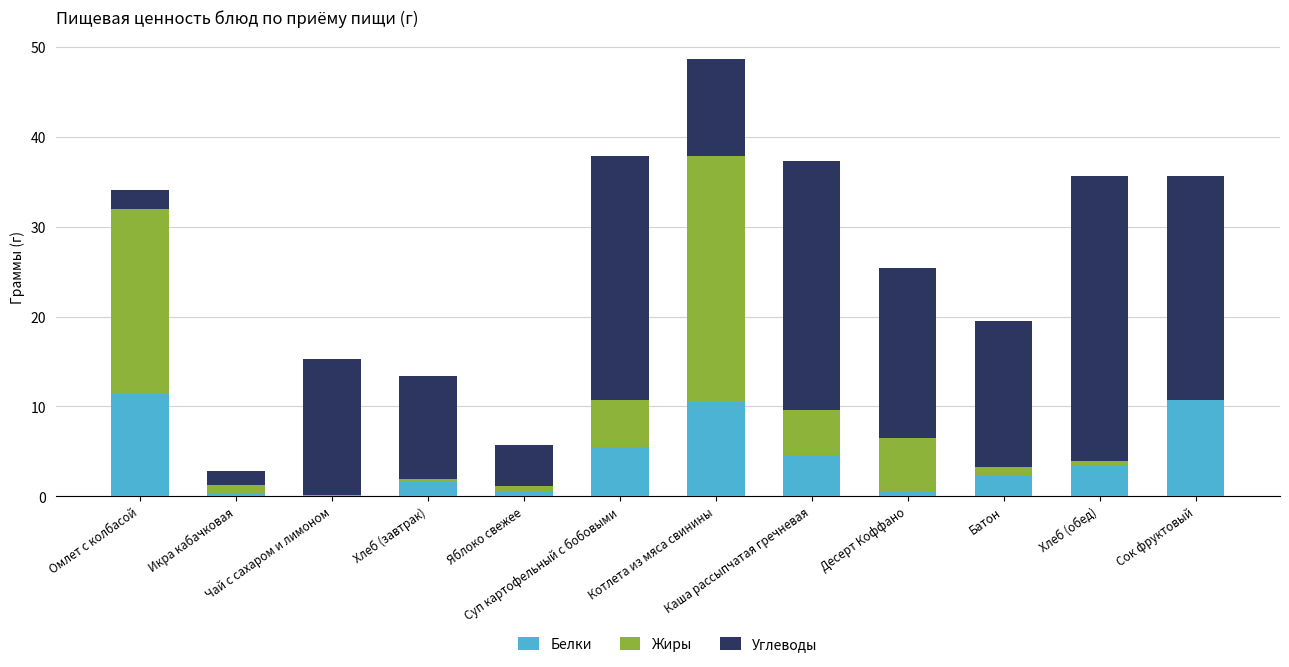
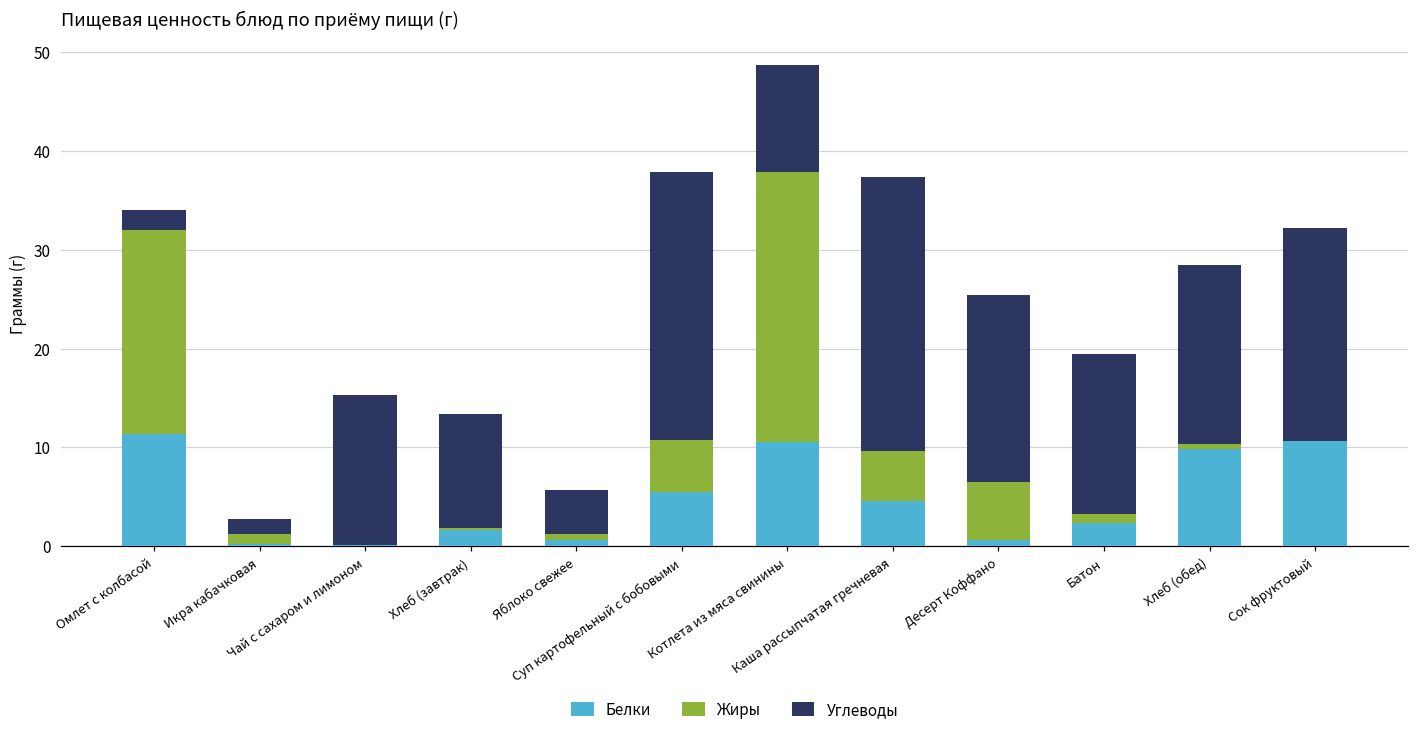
  {
    "Белки": {
      "Омлет с колбасой": 11,
      "Хлеб (завтрак)": 2,
      "Яблоко свежее": 1,
      "Суп картофельный с бобовыми": 5,
      "Котлета из мяса свинины": 11,
      "Каша рассыпчатая гречневая": 5,
      "Десерт Коффано": 1,
      "Батон": 2,
-     "Хлеб (обед)": 3,
+     "Хлеб (обед)": 10,
      "Сок фруктовый": 11
    },
    "Жиры": {
      "Омлет с колбасой": 21,
      "Икра кабачковая": 1,
      "Яблоко свежее": 1,
      "Суп картофельный с бобовыми": 5,
      "Котлета из мяса свинины": 27,
      "Каша рассыпчатая гречневая": 5,
      "Десерт Коффано": 6,
      "Батон": 1,
      "Хлеб (обед)": 1,
      "Сок фруктовый": 0
    },
    "Углеводы": {
      "Омлет с колбасой": 2,
      "Икра кабачковая": 2,
      "Чай с сахаром и лимоном": 15,
      "Хлеб (завтрак)": 12,
      "Яблоко свежее": 5,
      "Суп картофельный с бобовыми": 27,
      "Котлета из мяса свинины": 11,
      "Каша рассыпчатая гречневая": 28,
      "Десерт Коффано": 19,
      "Батон": 16,
-     "Хлеб (обед)": 32,
-     "Сок фруктовый": 25
+     "Хлеб (обед)": 18,
+     "Сок фруктовый": 22
    }
  }
